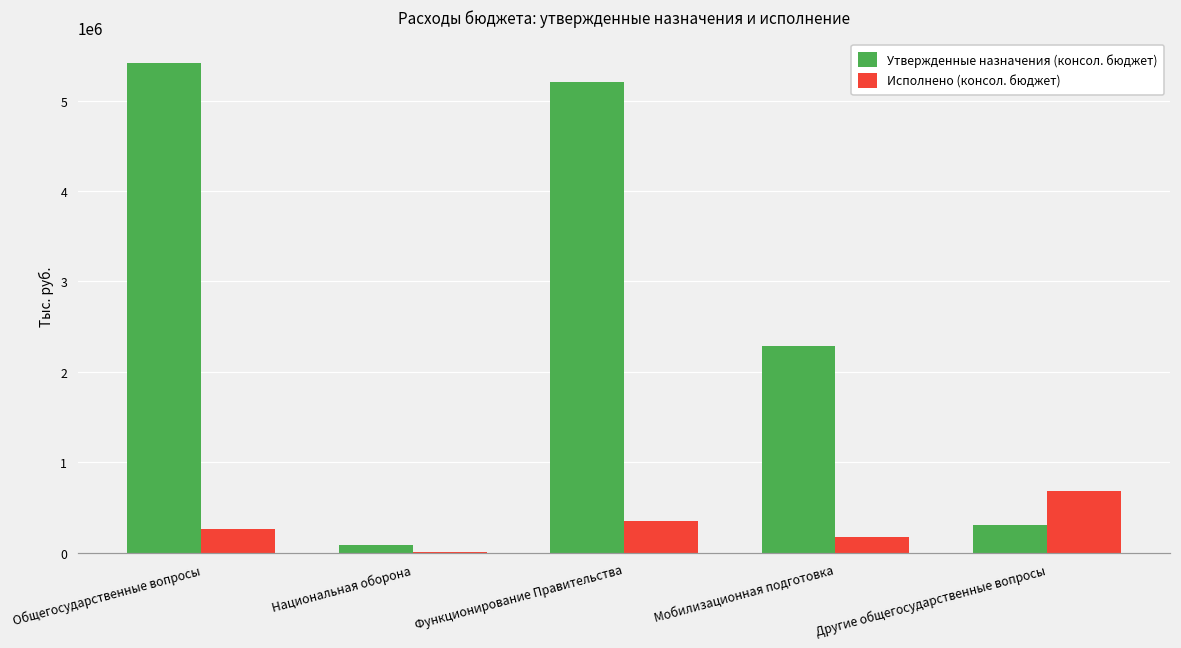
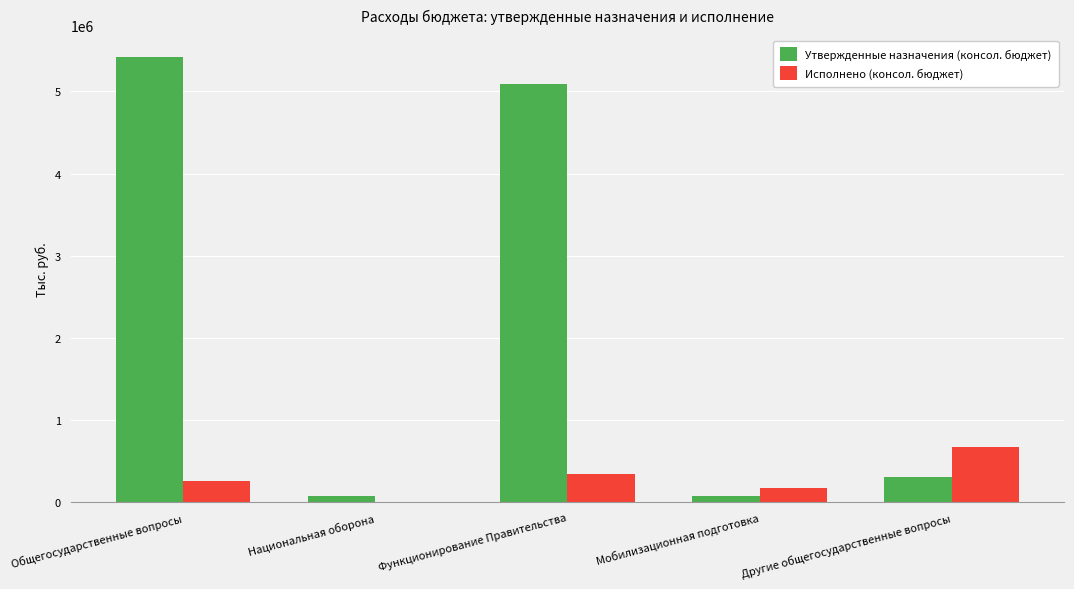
  {
    "Утвержденные назначения (консол. бюджет)": {
      "Общегосударственные вопросы": 5400000,
      "Национальная оборона": 100000,
-     "Функционирование Правительства": 5200000,
-     "Мобилизационная подготовка": 2300000,
+     "Функционирование Правительства": 5100000,
+     "Мобилизационная подготовка": 100000,
      "Другие общегосударственные вопросы": 300000
    },
    "Исполнено (консол. бюджет)": {
      "Общегосударственные вопросы": 300000,
      "Функционирование Правительства": 300000,
      "Мобилизационная подготовка": 200000,
      "Другие общегосударственные вопросы": 700000
    }
  }
